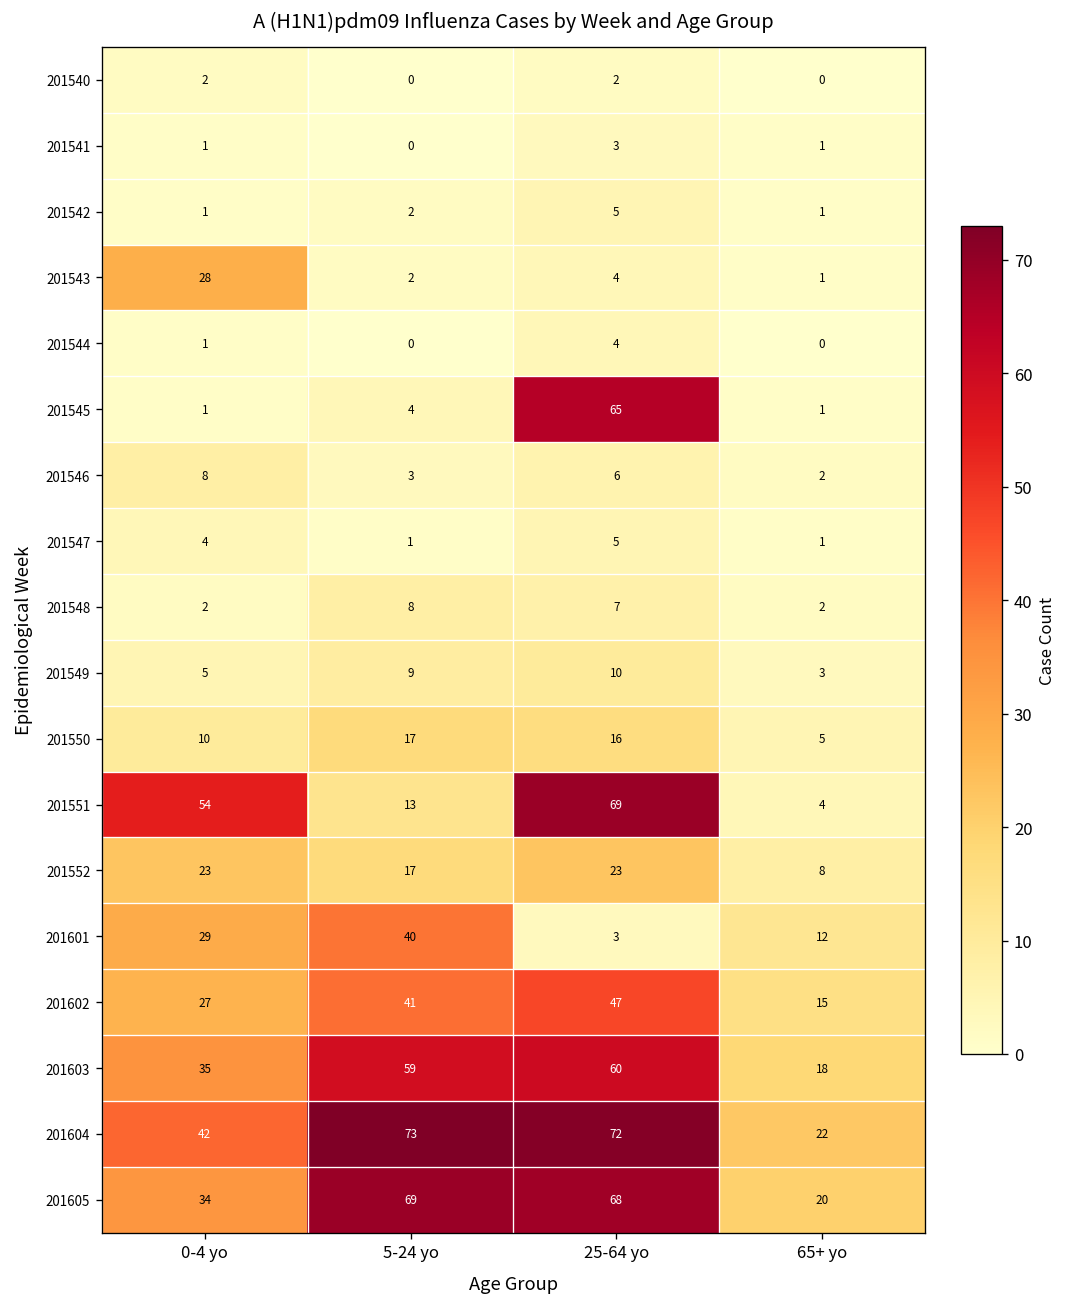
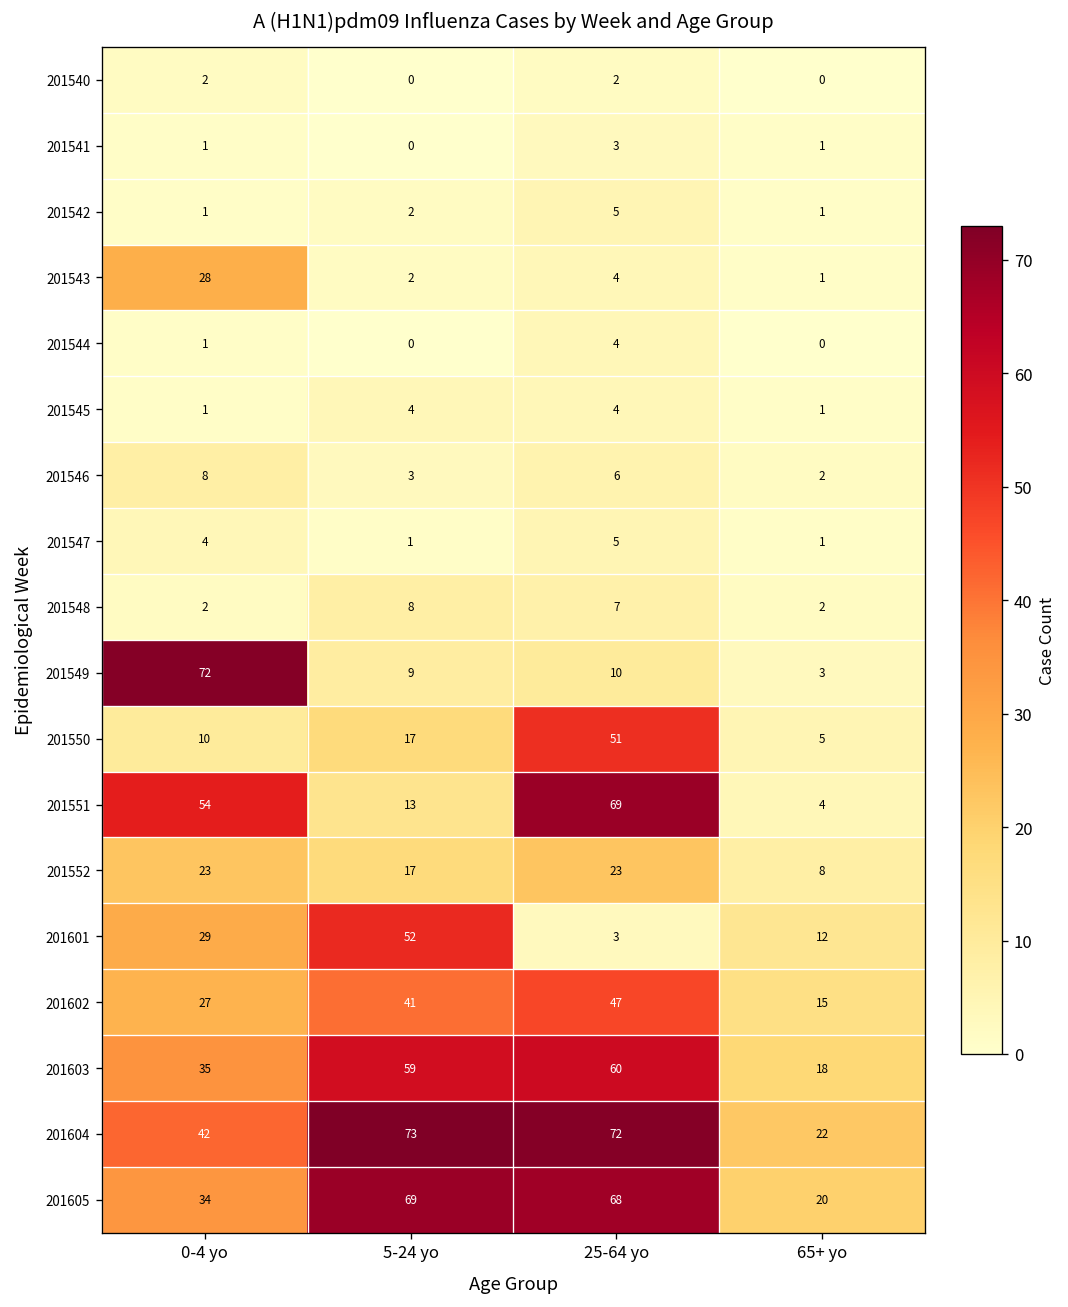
  {
    "201540": {
      "0-4 yo": 2,
      "5-24 yo": 0,
      "25-64 yo": 2,
      "65+ yo": 0
    },
    "201541": {
      "0-4 yo": 1,
      "5-24 yo": 0,
      "25-64 yo": 3,
      "65+ yo": 1
    },
    "201542": {
      "0-4 yo": 1,
      "5-24 yo": 2,
      "25-64 yo": 5,
      "65+ yo": 1
    },
    "201543": {
      "0-4 yo": 28,
      "5-24 yo": 2,
      "25-64 yo": 4,
      "65+ yo": 1
    },
    "201544": {
      "0-4 yo": 1,
      "5-24 yo": 0,
      "25-64 yo": 4,
      "65+ yo": 0
    },
    "201545": {
      "0-4 yo": 1,
      "5-24 yo": 4,
-     "25-64 yo": 65,
+     "25-64 yo": 4,
      "65+ yo": 1
    },
    "201546": {
      "0-4 yo": 8,
      "5-24 yo": 3,
      "25-64 yo": 6,
      "65+ yo": 2
    },
    "201547": {
      "0-4 yo": 4,
      "5-24 yo": 1,
      "25-64 yo": 5,
      "65+ yo": 1
    },
    "201548": {
      "0-4 yo": 2,
      "5-24 yo": 8,
      "25-64 yo": 7,
      "65+ yo": 2
    },
    "201549": {
-     "0-4 yo": 5,
+     "0-4 yo": 72,
      "5-24 yo": 9,
      "25-64 yo": 10,
      "65+ yo": 3
    },
    "201550": {
      "0-4 yo": 10,
      "5-24 yo": 17,
-     "25-64 yo": 16,
+     "25-64 yo": 51,
      "65+ yo": 5
    },
    "201551": {
      "0-4 yo": 54,
      "5-24 yo": 13,
      "25-64 yo": 69,
      "65+ yo": 4
    },
    "201552": {
      "0-4 yo": 23,
      "5-24 yo": 17,
      "25-64 yo": 23,
      "65+ yo": 8
    },
    "201601": {
      "0-4 yo": 29,
-     "5-24 yo": 40,
+     "5-24 yo": 52,
      "25-64 yo": 3,
      "65+ yo": 12
    },
    "201602": {
      "0-4 yo": 27,
      "5-24 yo": 41,
      "25-64 yo": 47,
      "65+ yo": 15
    },
    "201603": {
      "0-4 yo": 35,
      "5-24 yo": 59,
      "25-64 yo": 60,
      "65+ yo": 18
    },
    "201604": {
      "0-4 yo": 42,
      "5-24 yo": 73,
      "25-64 yo": 72,
      "65+ yo": 22
    },
    "201605": {
      "0-4 yo": 34,
      "5-24 yo": 69,
      "25-64 yo": 68,
      "65+ yo": 20
    }
  }
